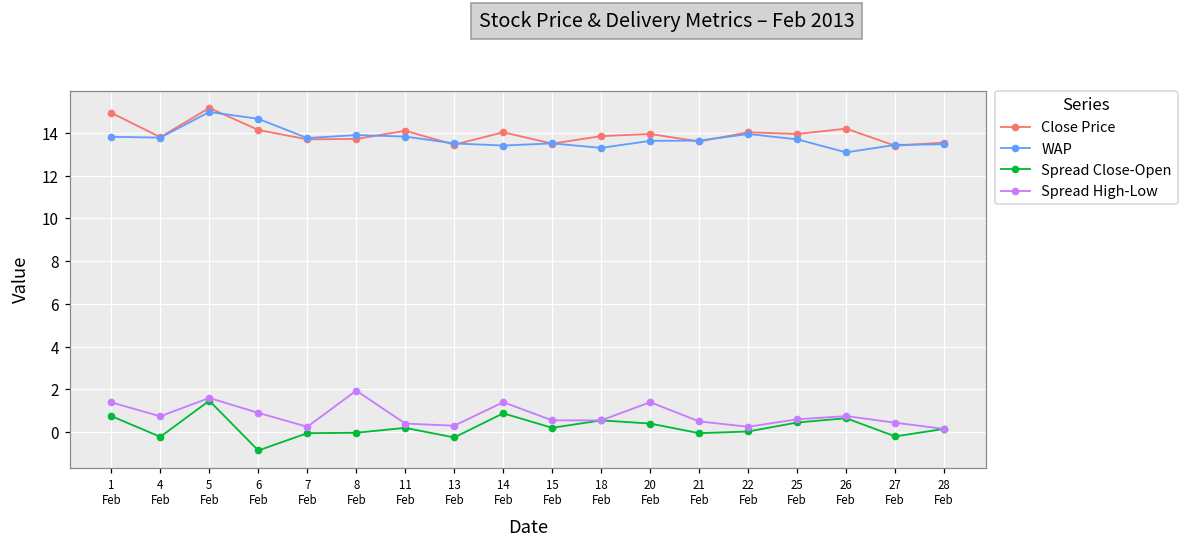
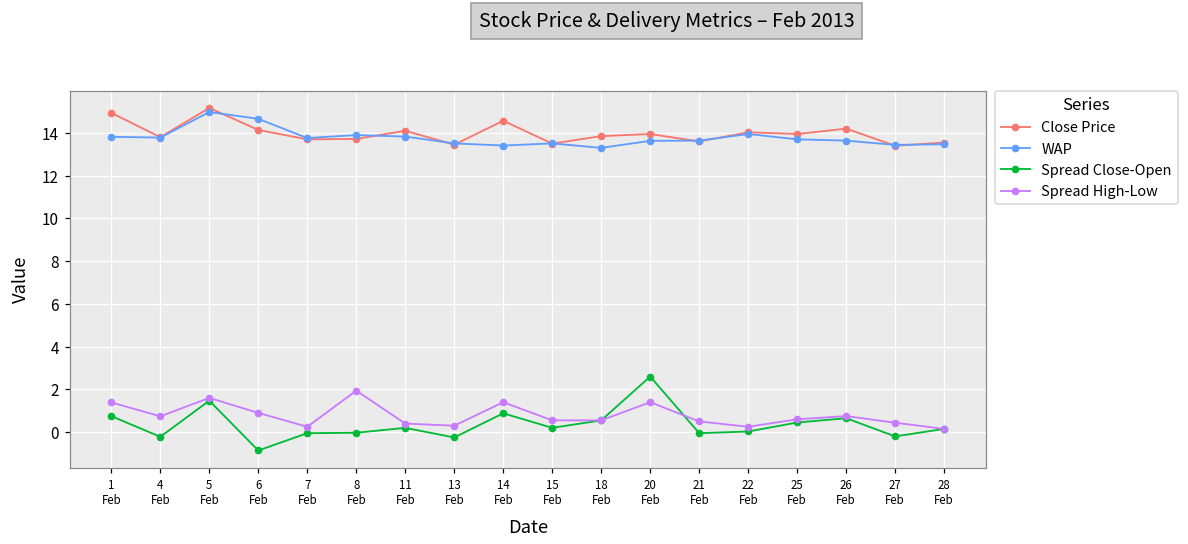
  {
    "Close Price": {
      "1 Feb": 14.9,
      "5 Feb": 15.2,
      "6 Feb": 14.1,
      "8 Feb": 13.7,
      "11 Feb": 14.1,
-     "14 Feb": 14.0,
+     "14 Feb": 14.6,
      "18 Feb": 13.9,
      "20 Feb": 14.0,
      "25 Feb": 14.0,
      "26 Feb": 14.2
    },
    "WAP": {
      "1 Feb": 13.8,
      "5 Feb": 15.0,
      "6 Feb": 14.7,
      "8 Feb": 13.9,
      "11 Feb": 13.8,
      "14 Feb": 13.4,
      "18 Feb": 13.3,
      "20 Feb": 13.6,
      "25 Feb": 13.7,
-     "26 Feb": 13.1
+     "26 Feb": 13.6
    },
    "Spread Close-Open": {
      "1 Feb": 0.8,
      "4 Feb": -0.2,
      "6 Feb": -0.9,
      "7 Feb": -0.1,
      "8 Feb": 0.0,
      "11 Feb": 0.2,
      "13 Feb": -0.3,
      "14 Feb": 0.9,
      "15 Feb": 0.2,
-     "20 Feb": 0.4,
+     "20 Feb": 2.6,
      "21 Feb": -0.1,
      "22 Feb": 0.0,
      "25 Feb": 0.5,
      "27 Feb": -0.2
    },
    "Spread High-Low": {
      "1 Feb": 1.4,
      "4 Feb": 0.7,
      "6 Feb": 0.9,
      "7 Feb": 0.3,
      "8 Feb": 1.9,
      "11 Feb": 0.4,
      "13 Feb": 0.3,
      "14 Feb": 1.4,
      "15 Feb": 0.6,
      "20 Feb": 1.4,
      "21 Feb": 0.5,
      "22 Feb": 0.3,
      "25 Feb": 0.6,
      "27 Feb": 0.4
    }
  }
